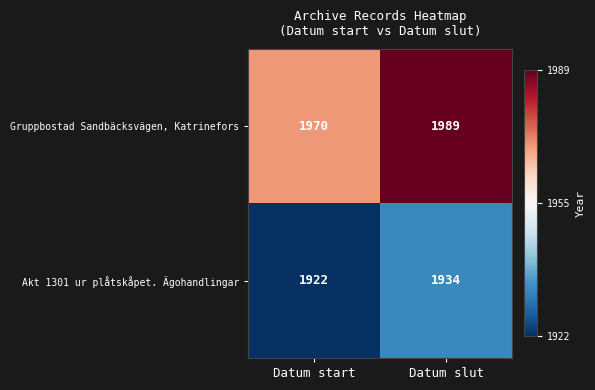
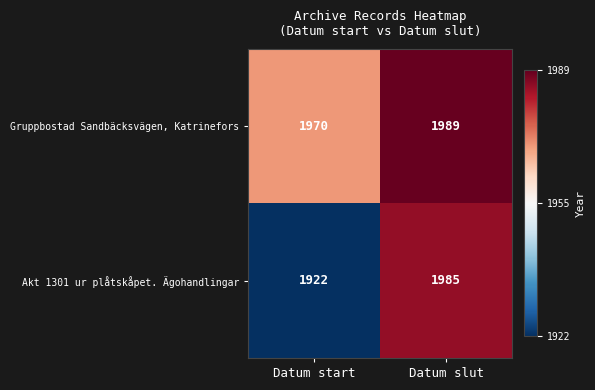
  {
    "Gruppbostad Sandbäcksvägen, Katrinefors": {
      "Datum start": 1970,
      "Datum slut": 1989
    },
    "Akt 1301 ur plåtskåpet. Ägohandlingar": {
      "Datum start": 1922,
-     "Datum slut": 1934
+     "Datum slut": 1985
    }
  }
